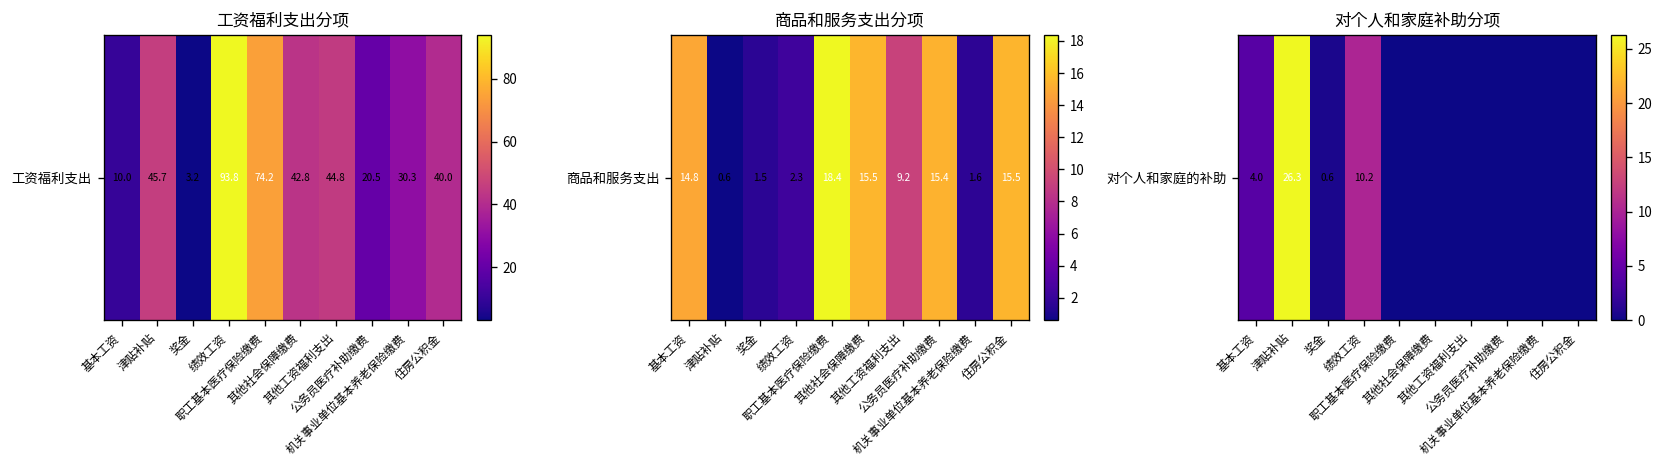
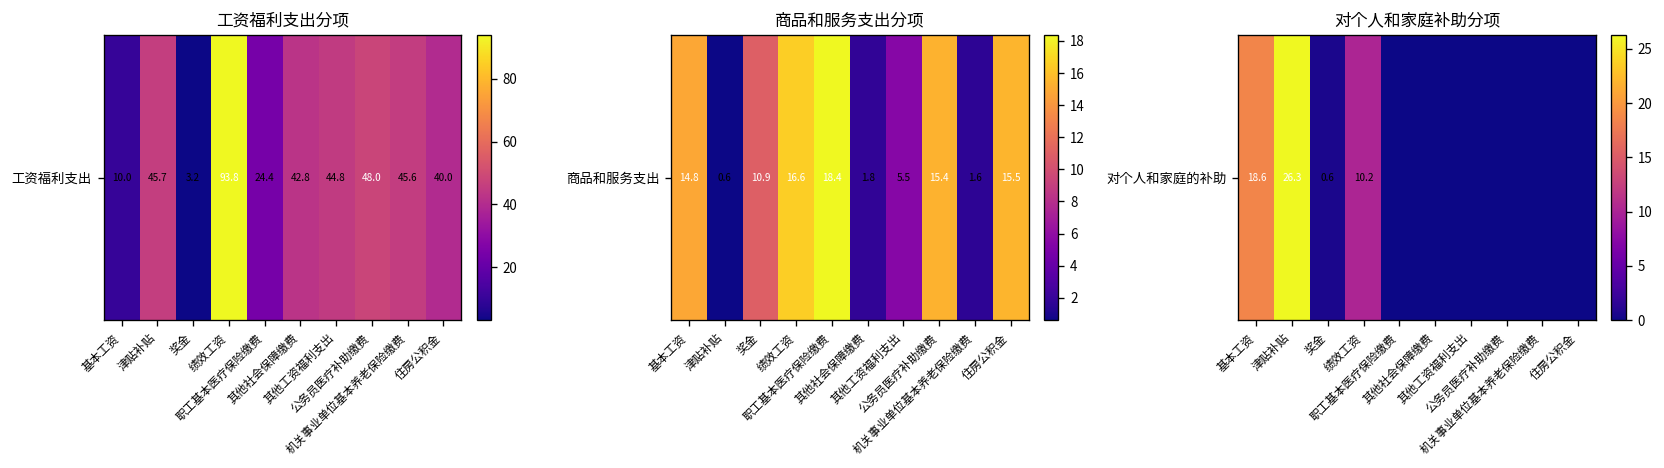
  {
    "工资福利支出分项": {
      "工资福利支出": {
        "基本工资": 10.0,
        "津贴补贴": 45.7,
        "奖金": 3.2,
        "绩效工资": 93.8,
-       "职工基本医疗保险缴费": 74.2,
+       "职工基本医疗保险缴费": 24.4,
        "其他社会保障缴费": 42.8,
        "其他工资福利支出": 44.8,
-       "公务员医疗补助缴费": 20.5,
-       "机关事业单位基本养老保险缴费": 30.3,
+       "公务员医疗补助缴费": 48.0,
+       "机关事业单位基本养老保险缴费": 45.6,
        "住房公积金": 40.0
      }
    },
    "商品和服务支出分项": {
      "商品和服务支出": {
        "基本工资": 14.8,
        "津贴补贴": 0.6,
-       "奖金": 1.5,
-       "绩效工资": 2.3,
+       "奖金": 10.9,
+       "绩效工资": 16.6,
        "职工基本医疗保险缴费": 18.4,
-       "其他社会保障缴费": 15.5,
-       "其他工资福利支出": 9.2,
+       "其他社会保障缴费": 1.8,
+       "其他工资福利支出": 5.5,
        "公务员医疗补助缴费": 15.4,
        "机关事业单位基本养老保险缴费": 1.6,
        "住房公积金": 15.5
      }
    },
    "对个人和家庭补助分项": {
      "对个人和家庭的补助": {
-       "基本工资": 4.0,
+       "基本工资": 18.6,
        "津贴补贴": 26.3,
        "奖金": 0.6,
        "绩效工资": 10.2
      }
    }
  }
